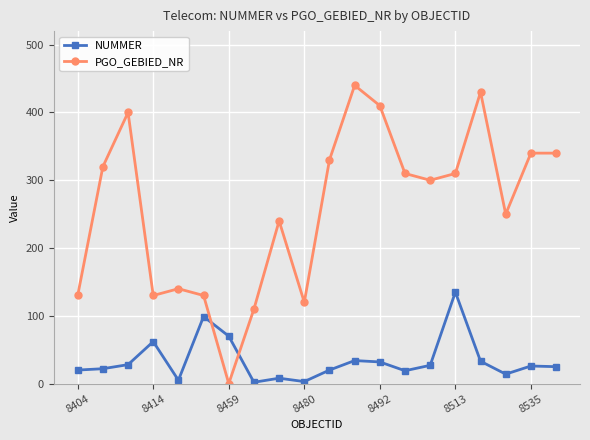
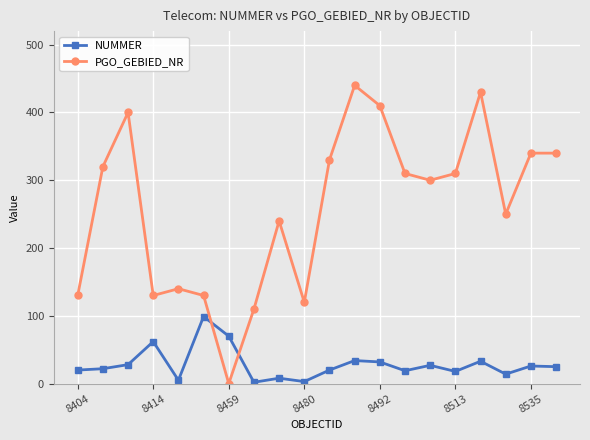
  {
    "NUMMER": {
      "8404": 20,
      "8414": 60,
      "8459": 70,
      "8480": 0,
      "8492": 30,
-     "8513": 140,
+     "8513": 20,
      "8535": 30
    },
    "PGO_GEBIED_NR": {
      "8404": 130,
      "8414": 130,
      "8459": 0,
      "8480": 120,
      "8492": 410,
      "8513": 310,
      "8535": 340
    }
  }
